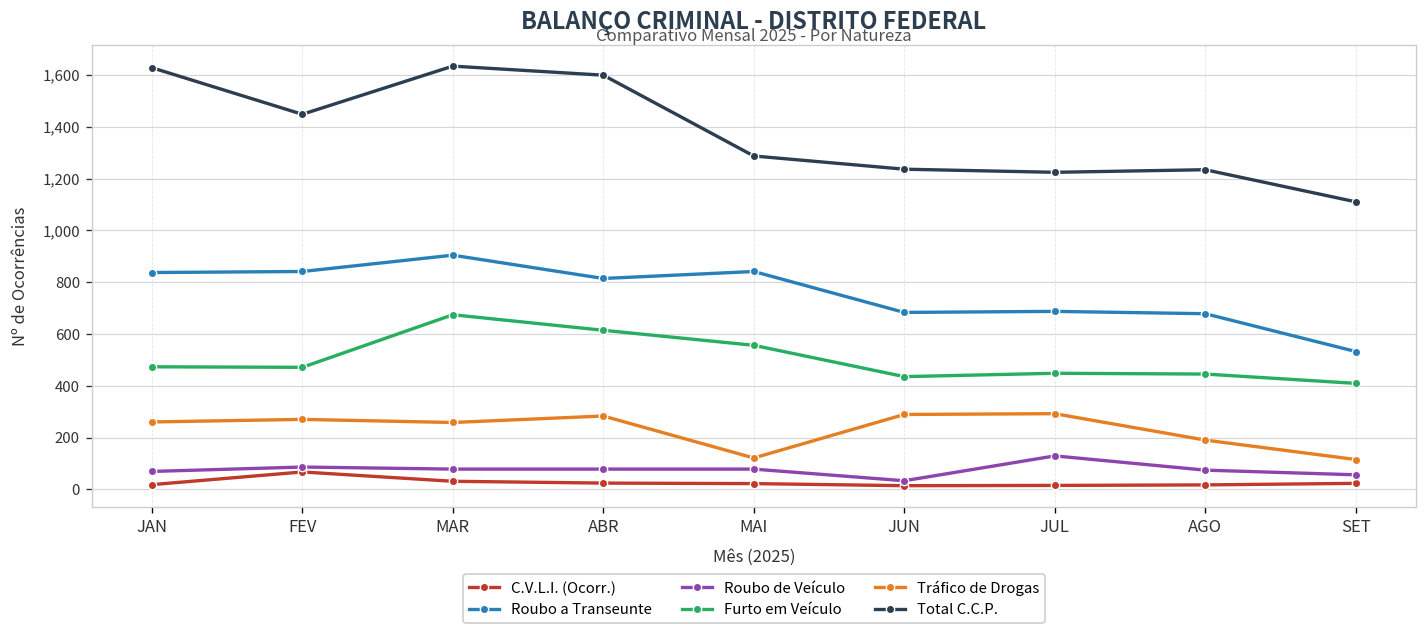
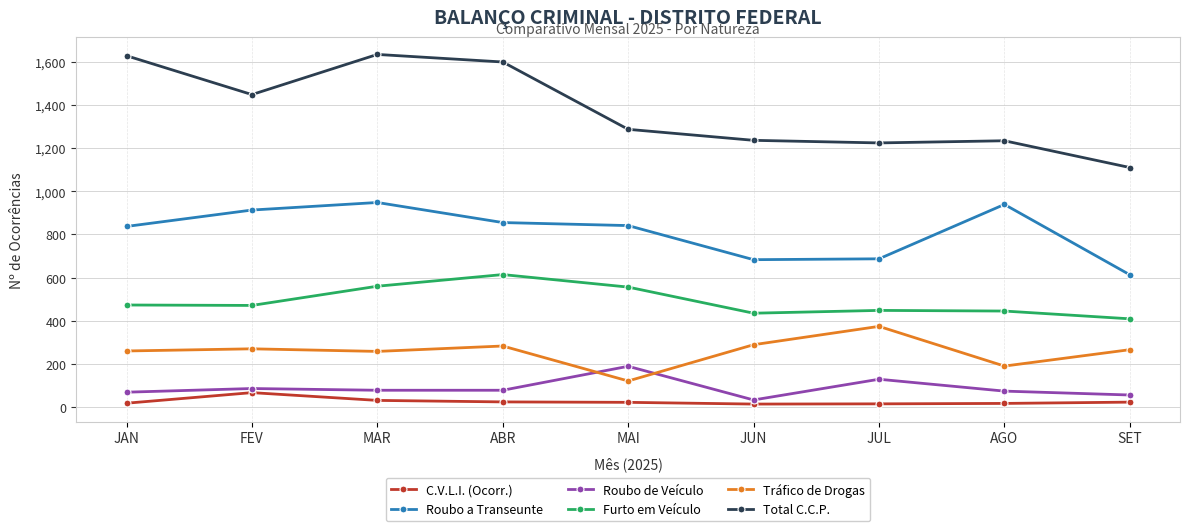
  {
    "C.V.L.I. (Ocorr.)": {
      "JAN": "20",
      "FEV": "70",
      "MAR": "30",
      "ABR": "20",
      "MAI": "20",
      "JUN": "10",
      "JUL": "20",
      "AGO": "20",
      "SET": "20"
    },
    "Roubo a Transeunte": {
      "JAN": "840",
-     "FEV": "840",
-     "MAR": "900",
-     "ABR": "810",
+     "FEV": "910",
+     "MAR": "950",
+     "ABR": "860",
      "MAI": "840",
      "JUN": "680",
      "JUL": "690",
-     "AGO": "680",
-     "SET": "530"
+     "AGO": "940",
+     "SET": "610"
    },
    "Roubo de Veículo": {
      "JAN": "70",
      "FEV": "90",
      "MAR": "80",
      "ABR": "80",
-     "MAI": "80",
+     "MAI": "190",
      "JUN": "30",
      "JUL": "130",
      "AGO": "70",
      "SET": "60"
    },
    "Furto em Veículo": {
      "JAN": "470",
      "FEV": "470",
-     "MAR": "670",
+     "MAR": "560",
      "ABR": "610",
      "MAI": "560",
      "JUN": "440",
      "JUL": "450",
      "AGO": "450",
      "SET": "410"
    },
    "Tráfico de Drogas": {
      "JAN": "260",
      "FEV": "270",
      "MAR": "260",
      "ABR": "280",
      "MAI": "120",
      "JUN": "290",
-     "JUL": "290",
+     "JUL": "370",
      "AGO": "190",
-     "SET": "120"
+     "SET": "270"
    },
    "Total C.C.P.": {
      "JAN": "1,630",
      "FEV": "1,450",
      "MAR": "1,630",
      "ABR": "1,600",
      "MAI": "1,290",
      "JUN": "1,240",
      "JUL": "1,220",
      "AGO": "1,230",
      "SET": "1,110"
    }
  }
